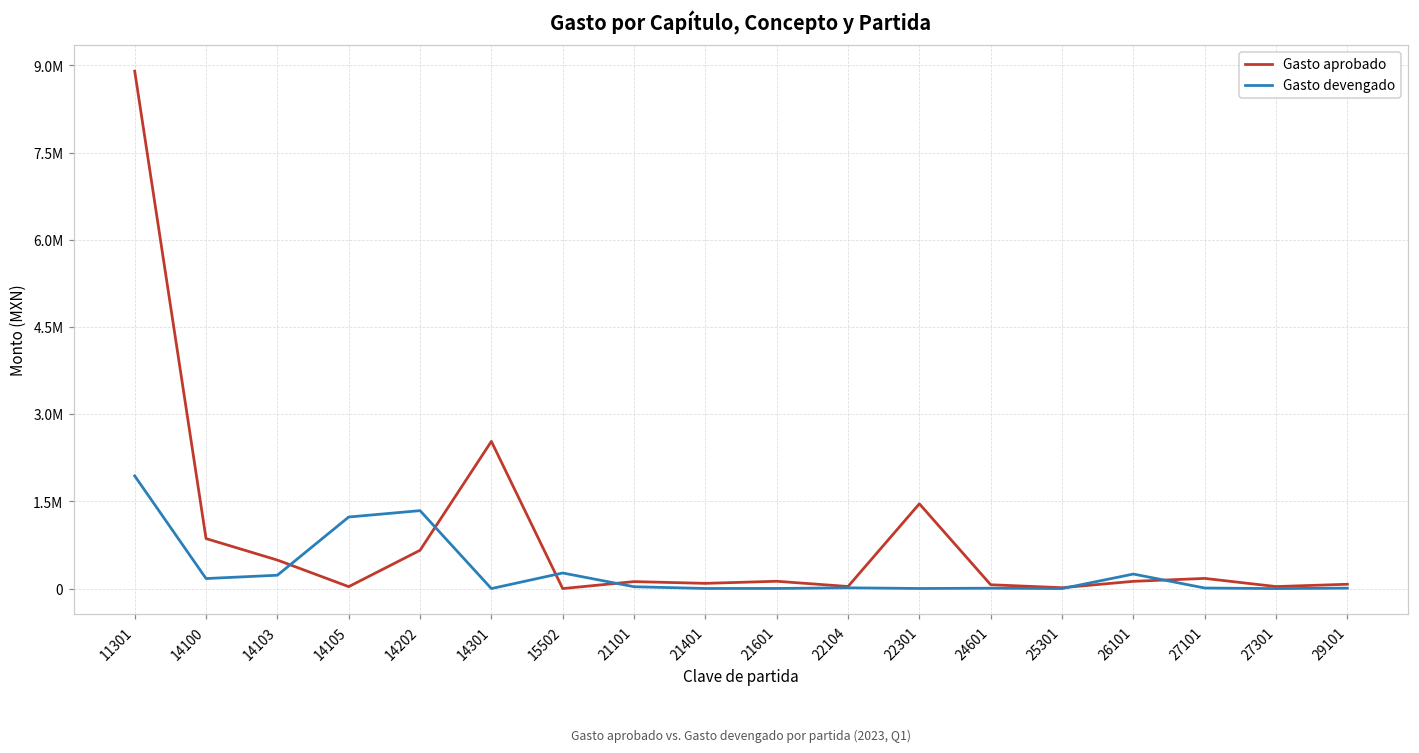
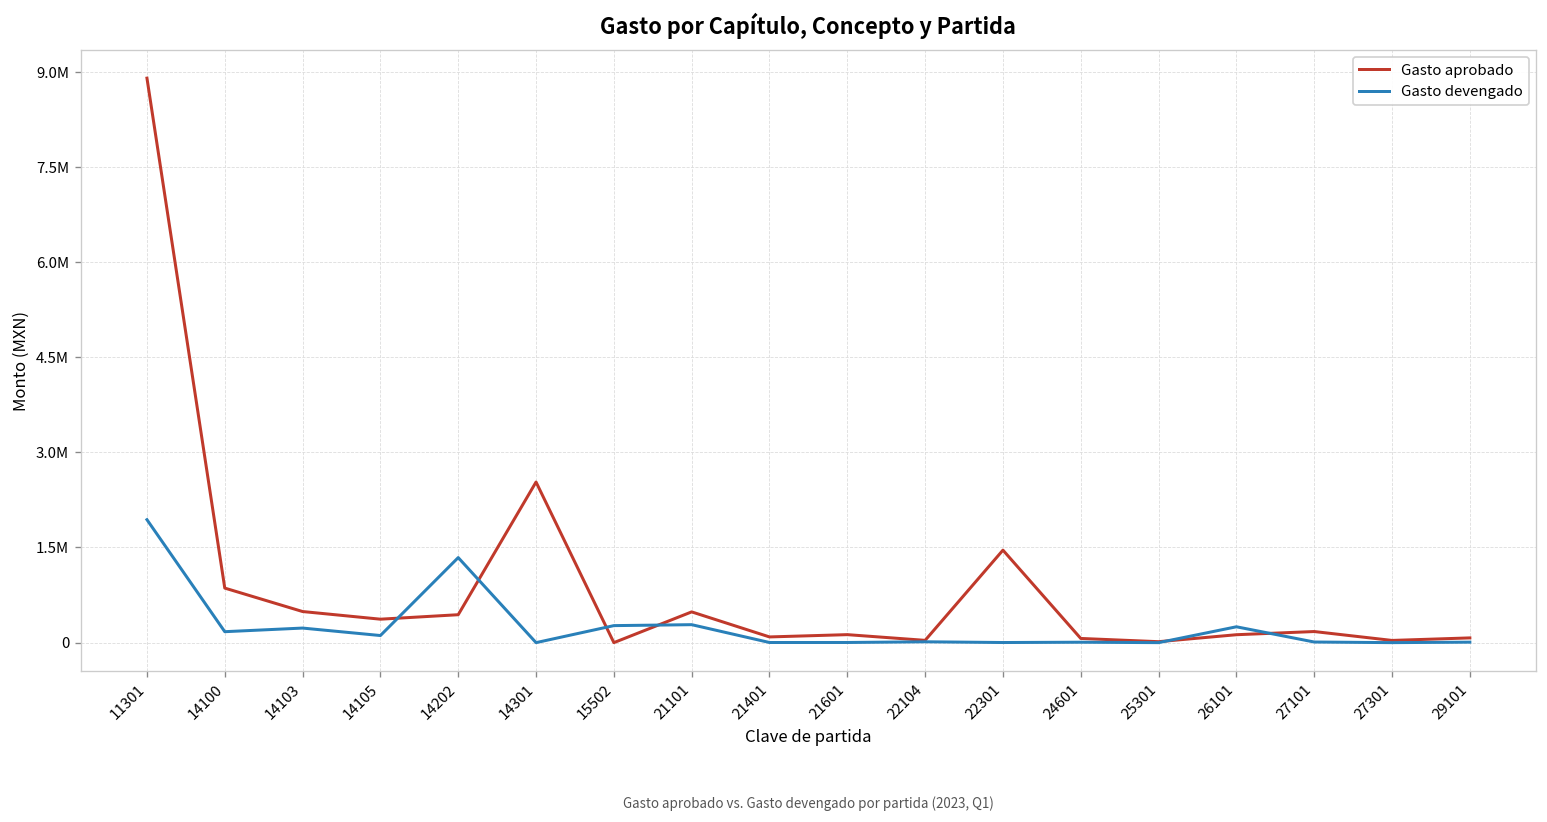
  {
    "Gasto aprobado": {
      "11301": 8900000,
      "14100": 900000,
      "14103": 500000,
-     "14105": 0,
-     "14202": 700000,
+     "14105": 400000,
+     "14202": 400000,
      "14301": 2500000,
      "15502": 0,
-     "21101": 100000,
+     "21101": 500000,
      "21401": 100000,
      "21601": 100000,
      "22301": 1500000,
      "24601": 100000,
      "26101": 100000,
      "27101": 200000,
      "29101": 100000
    },
    "Gasto devengado": {
      "11301": 1900000,
      "14100": 200000,
      "14103": 200000,
-     "14105": 1200000,
+     "14105": 100000,
      "14202": 1300000,
      "14301": 0,
      "15502": 300000,
-     "21101": 0,
+     "21101": 300000,
      "21401": 0,
      "21601": 0,
      "22301": 0,
      "24601": 0,
      "26101": 200000,
      "27101": 0,
      "29101": 0
    }
  }
